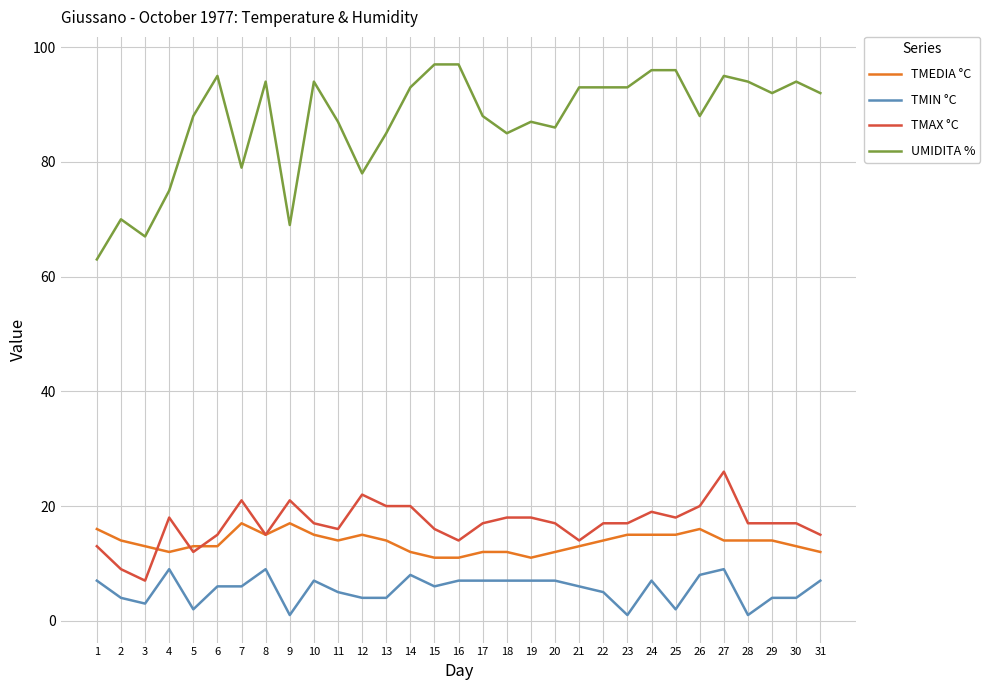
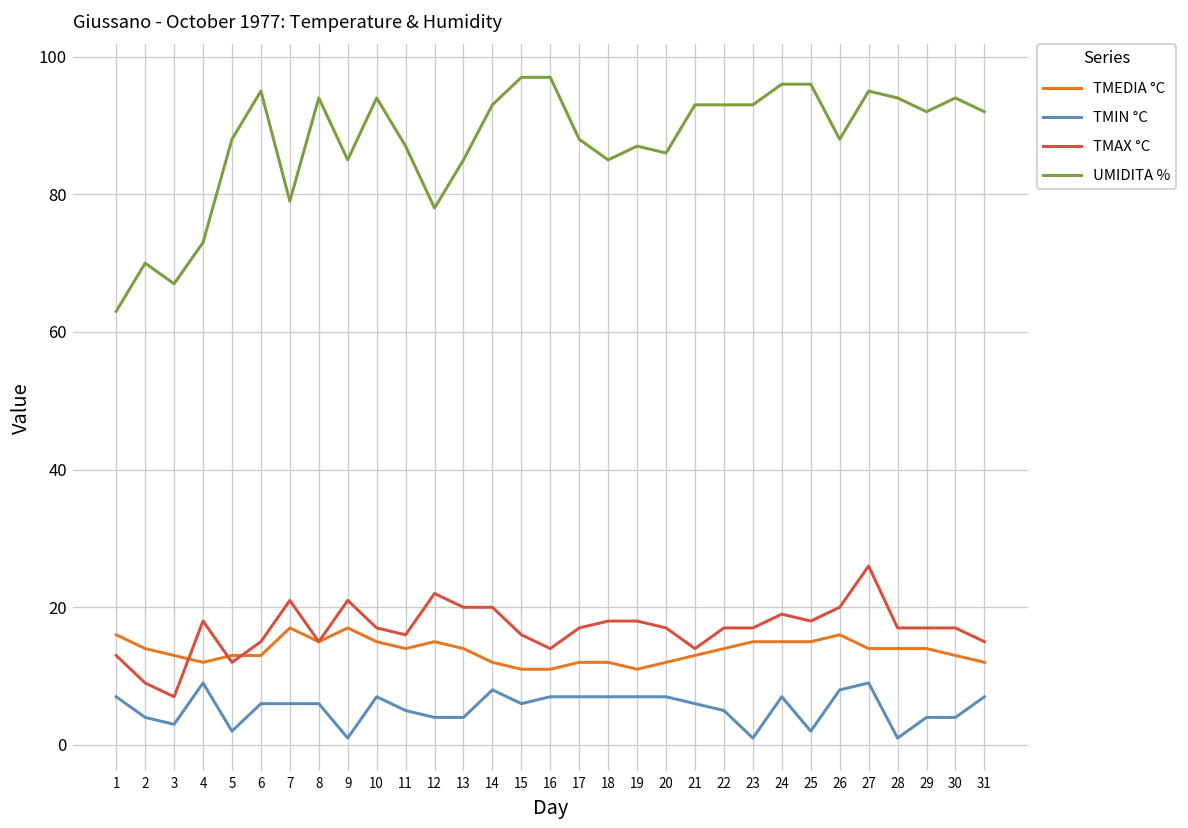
  {
    "TMIN °C": {
      "1": 7,
      "2": 4,
      "3": 3,
      "4": 9,
      "5": 2,
      "6": 6,
      "7": 6,
-     "8": 9,
+     "8": 6,
      "9": 1,
      "10": 7,
      "11": 5,
      "12": 4,
      "13": 4,
      "14": 8,
      "15": 6,
      "16": 7,
      "17": 7,
      "18": 7,
      "19": 7,
      "20": 7,
      "21": 6,
      "22": 5,
      "23": 1,
      "24": 7,
      "25": 2,
      "26": 8,
      "27": 9,
      "28": 1,
      "29": 4,
      "30": 4,
      "31": 7
    },
    "UMIDITA %": {
      "1": 63,
      "2": 70,
      "3": 67,
-     "4": 75,
+     "4": 73,
      "5": 88,
      "6": 95,
      "7": 79,
      "8": 94,
-     "9": 69,
+     "9": 85,
      "10": 94,
      "11": 87,
      "12": 78,
      "13": 85,
      "14": 93,
      "15": 97,
      "16": 97,
      "17": 88,
      "18": 85,
      "19": 87,
      "20": 86,
      "21": 93,
      "22": 93,
      "23": 93,
      "24": 96,
      "25": 96,
      "26": 88,
      "27": 95,
      "28": 94,
      "29": 92,
      "30": 94,
      "31": 92
    }
  }
